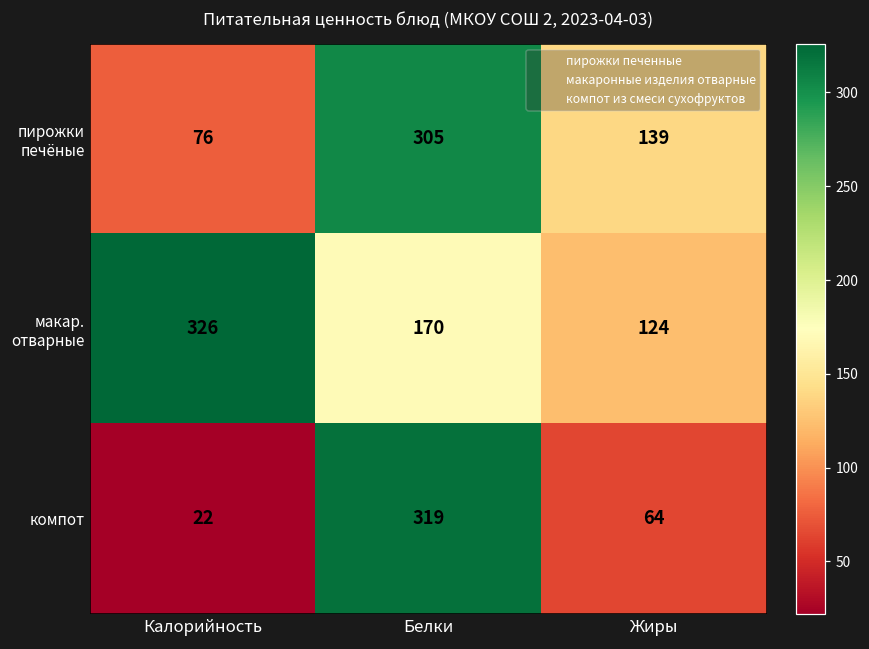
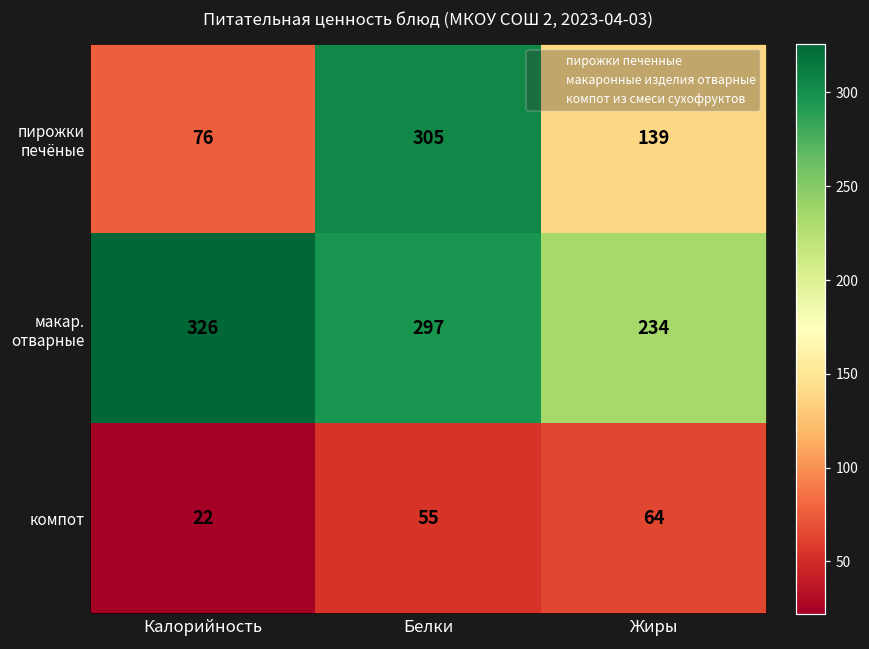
  {
    "пирожки печёные": {
      "Калорийность": 76,
      "Белки": 305,
      "Жиры": 139
    },
    "макар. отварные": {
      "Калорийность": 326,
-     "Белки": 170,
-     "Жиры": 124
+     "Белки": 297,
+     "Жиры": 234
    },
    "компот": {
      "Калорийность": 22,
-     "Белки": 319,
+     "Белки": 55,
      "Жиры": 64
    }
  }
